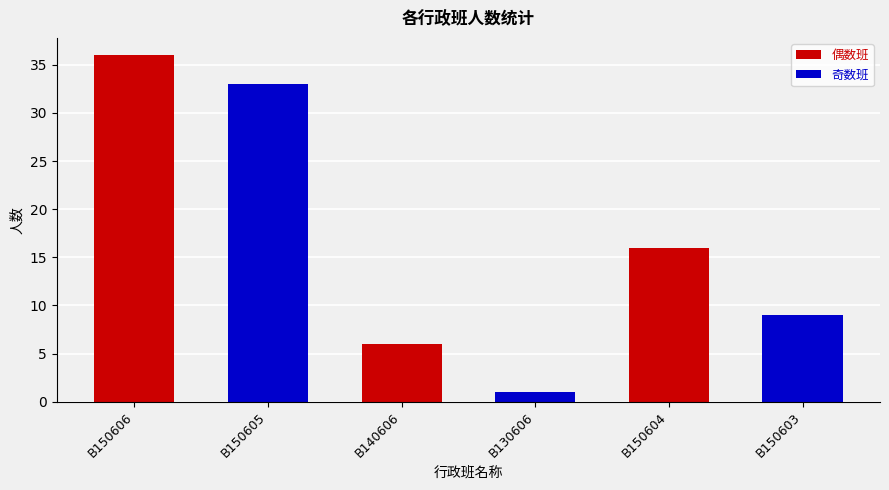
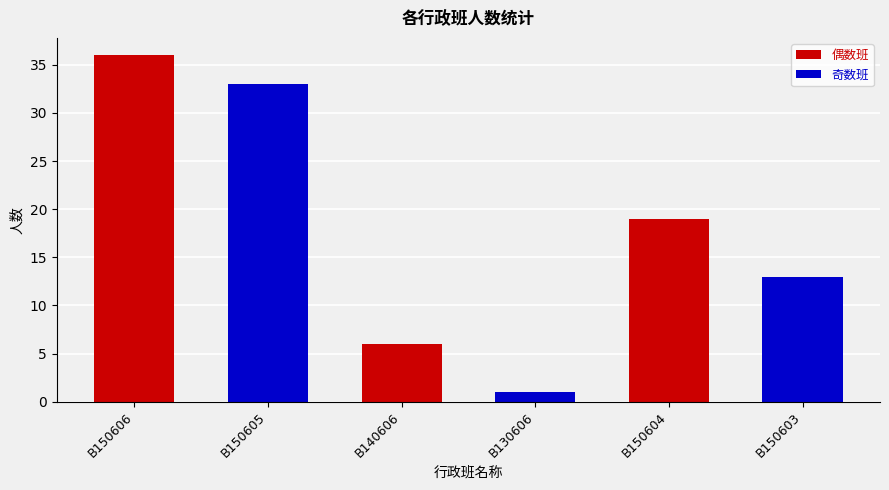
  {
    "B150606": 36,
    "B150605": 33,
    "B140606": 6,
    "B130606": 1,
-   "B150604": 16,
-   "B150603": 9
+   "B150604": 19,
+   "B150603": 13
  }
